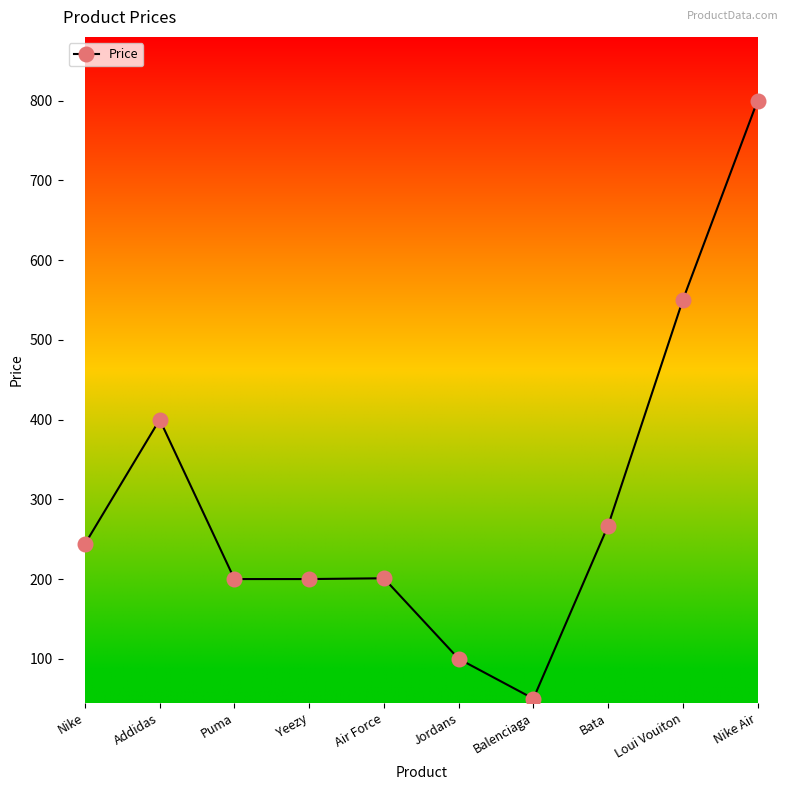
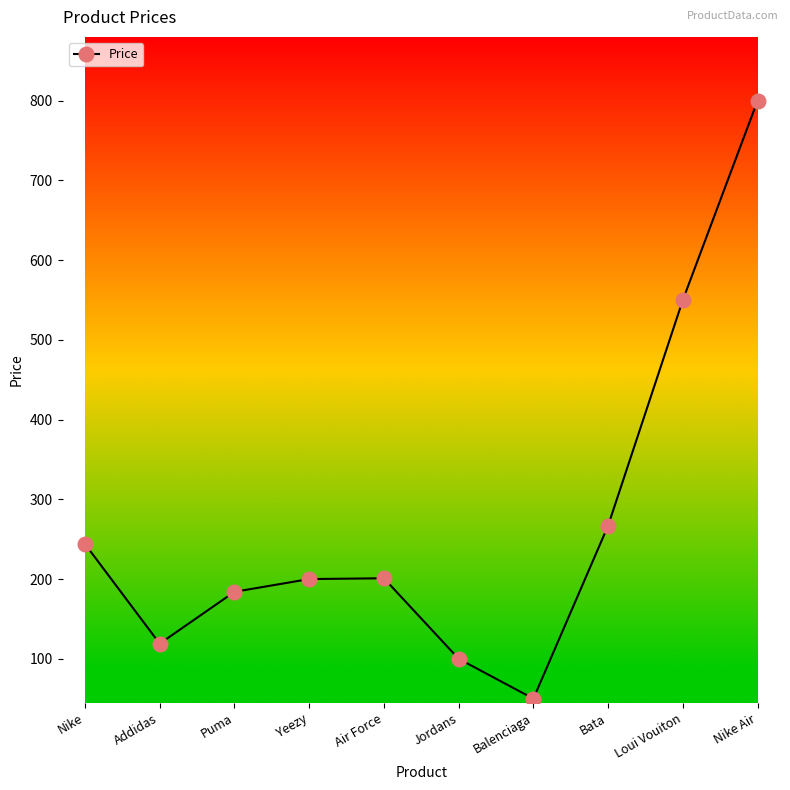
  {
    "Nike": 240,
-   "Addidas": 400,
-   "Puma": 200,
+   "Addidas": 120,
+   "Puma": 180,
    "Yeezy": 200,
    "Air Force": 200,
    "Jordans": 100,
    "Balenciaga": 50,
    "Bata": 270,
    "Loui Vouiton": 550,
    "Nike Air": 800
  }
